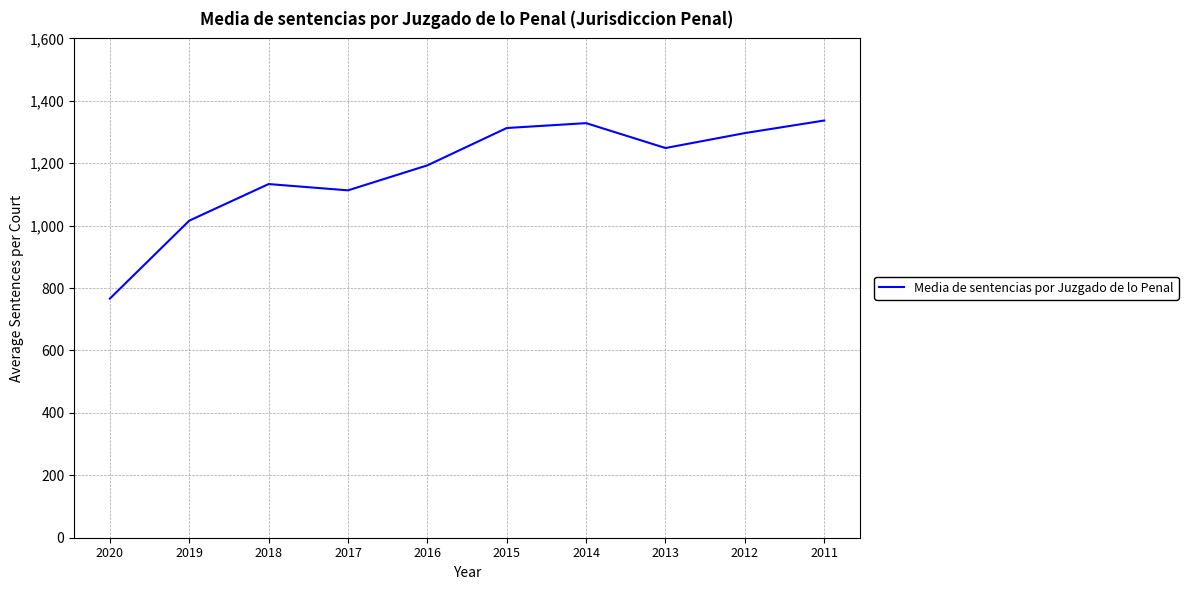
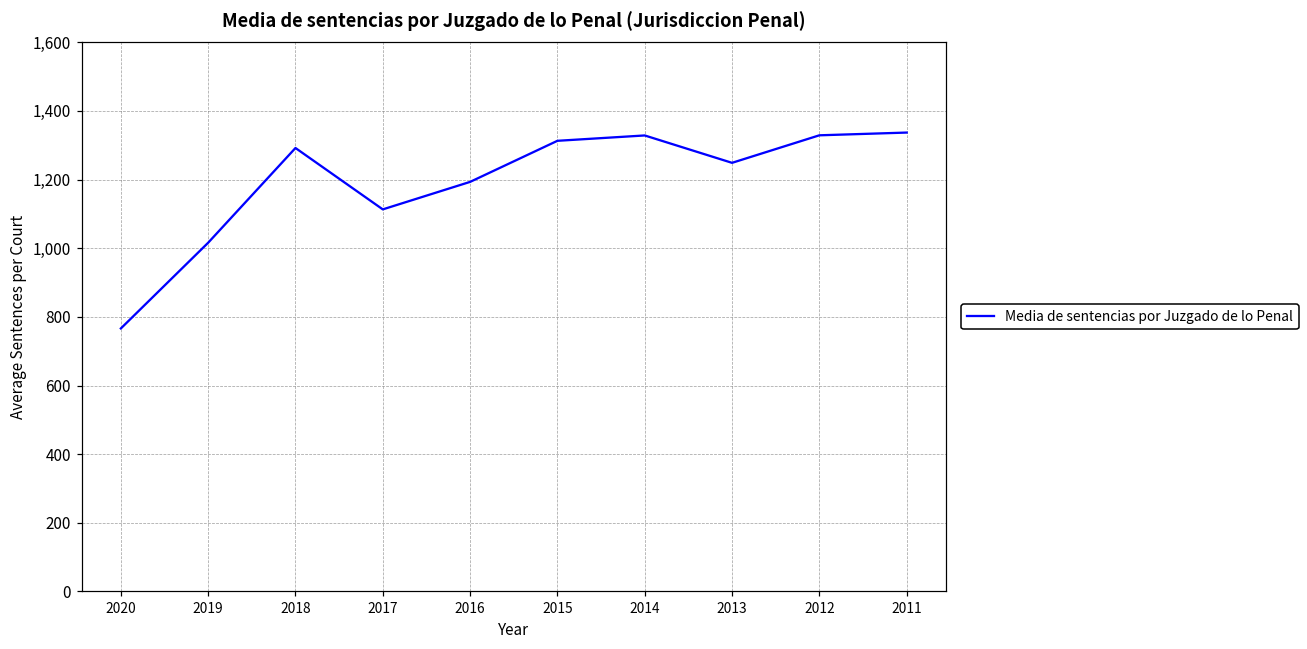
  {
    "2020": "770",
    "2019": "1,020",
-   "2018": "1,130",
+   "2018": "1,290",
    "2017": "1,110",
    "2016": "1,190",
    "2015": "1,310",
    "2014": "1,330",
    "2013": "1,250",
-   "2012": "1,300",
+   "2012": "1,330",
    "2011": "1,340"
  }
